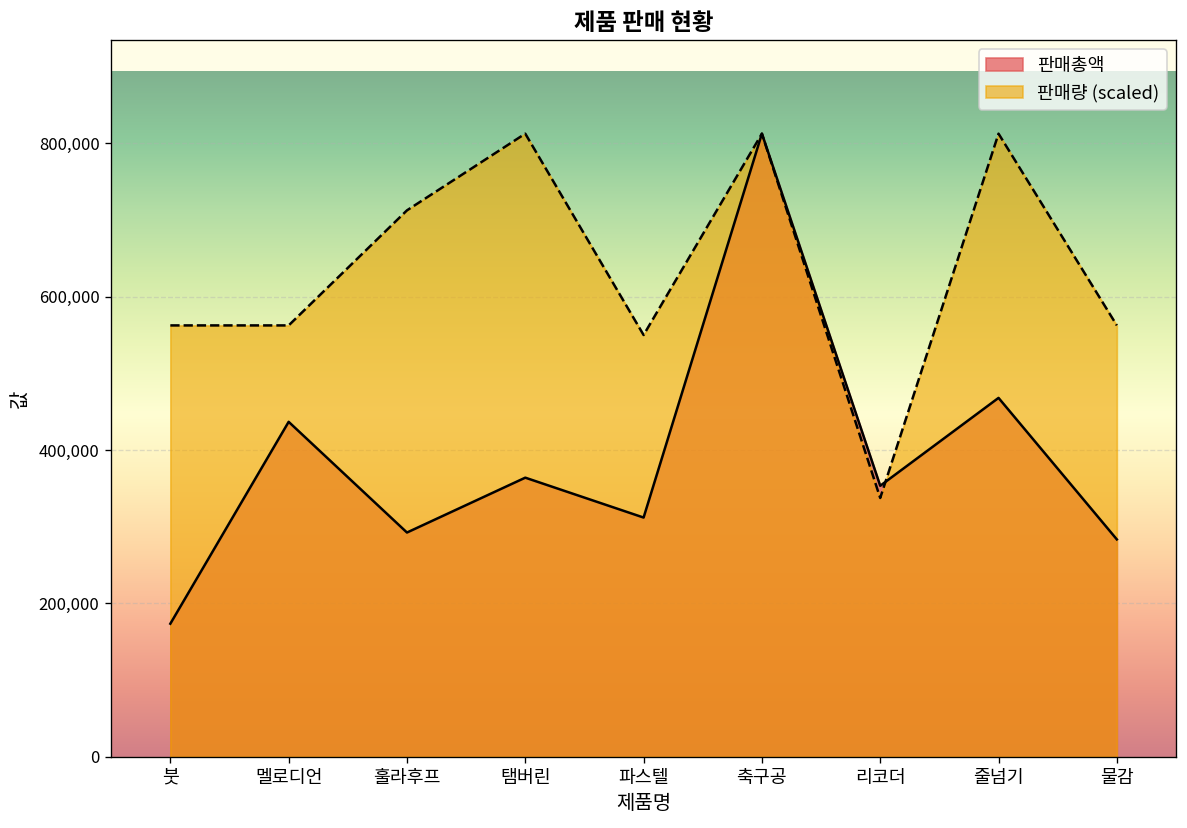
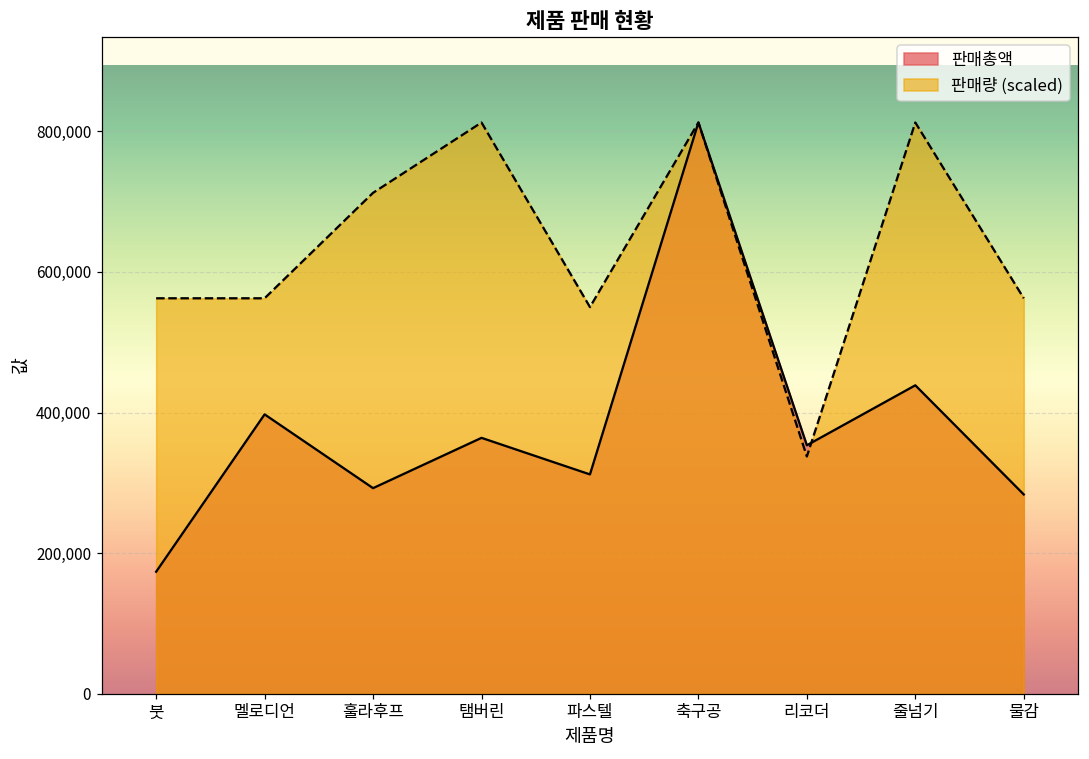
  {
    "판매총액": {
      "붓": "170,000",
-     "멜로디언": "440,000",
+     "멜로디언": "400,000",
      "훌라후프": "290,000",
      "탬버린": "360,000",
      "파스텔": "310,000",
      "리코더": "350,000",
-     "줄넘기": "470,000",
+     "줄넘기": "440,000",
      "물감": "280,000"
    },
    "판매량 (scaled)": {
      "붓": "560,000",
      "멜로디언": "560,000",
      "훌라후프": "710,000",
      "탬버린": "810,000",
      "파스텔": "550,000",
      "리코더": "340,000",
      "줄넘기": "810,000",
      "물감": "560,000"
    }
  }
